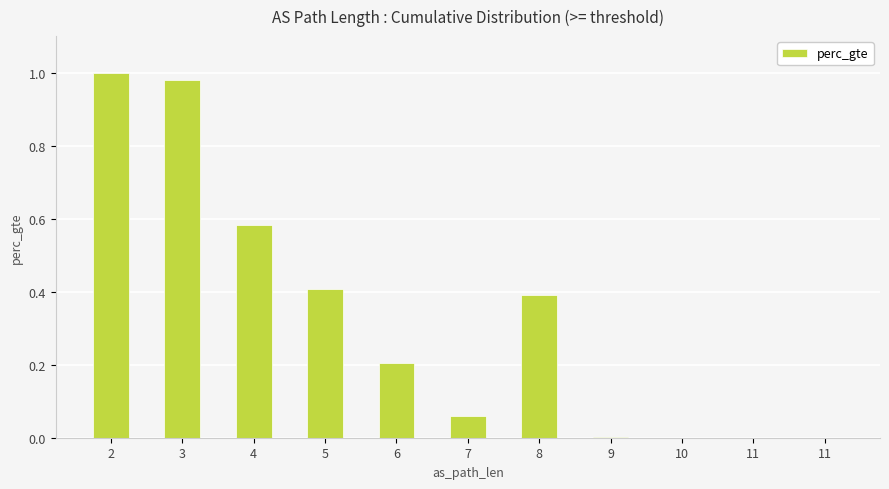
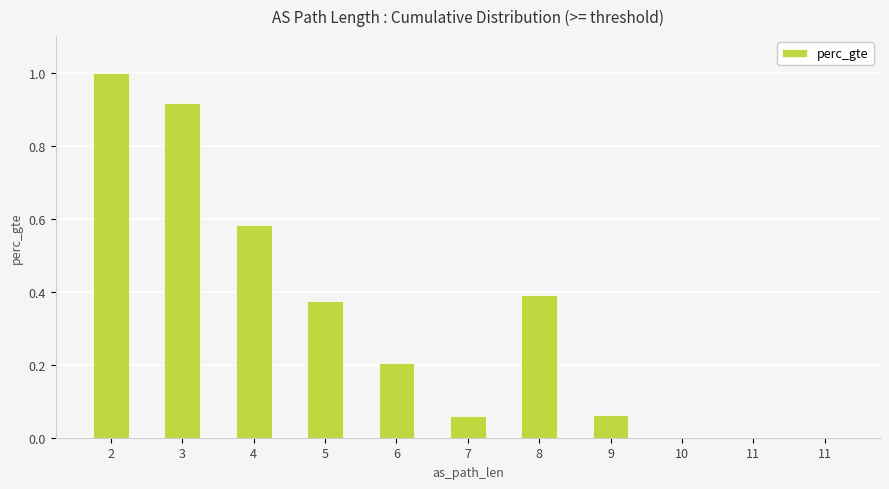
  {
    "2": 1.00,
-   "3": 0.98,
+   "3": 0.92,
    "4": 0.58,
-   "5": 0.41,
+   "5": 0.37,
    "6": 0.20,
    "7": 0.06,
    "8": 0.39,
-   "9": 0.00
+   "9": 0.06
  }
